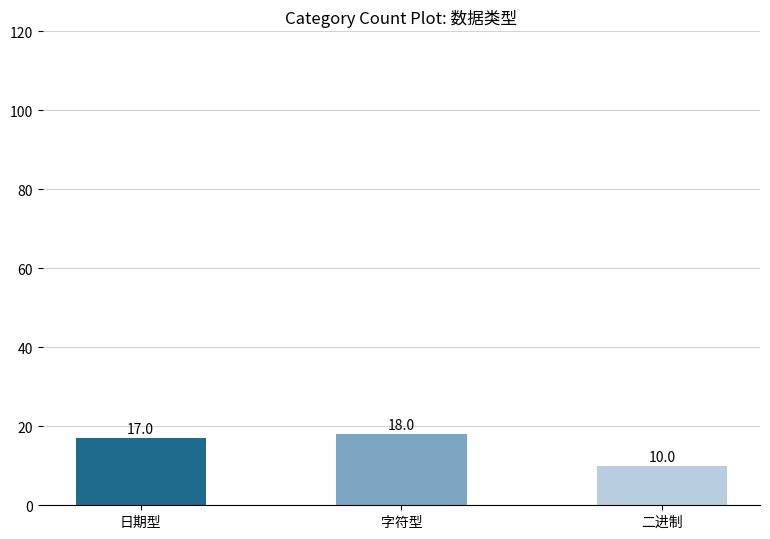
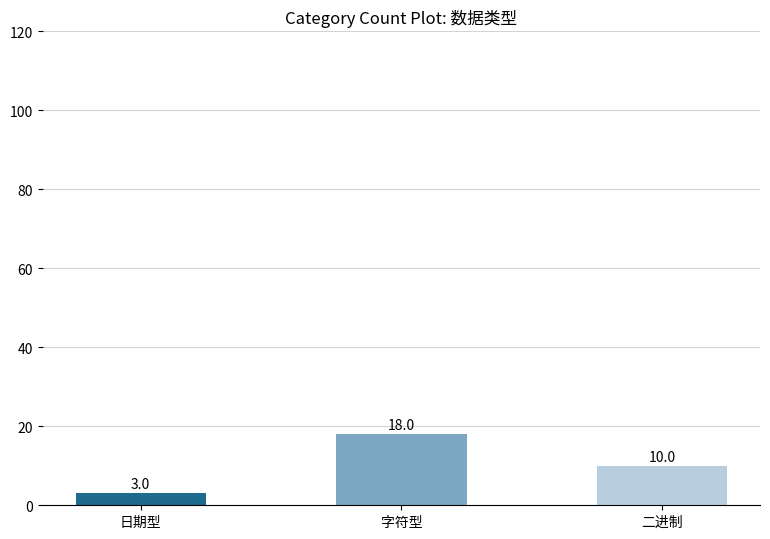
  {
-   "日期型": 17.0,
+   "日期型": 3.0,
    "字符型": 18.0,
    "二进制": 10.0
  }
